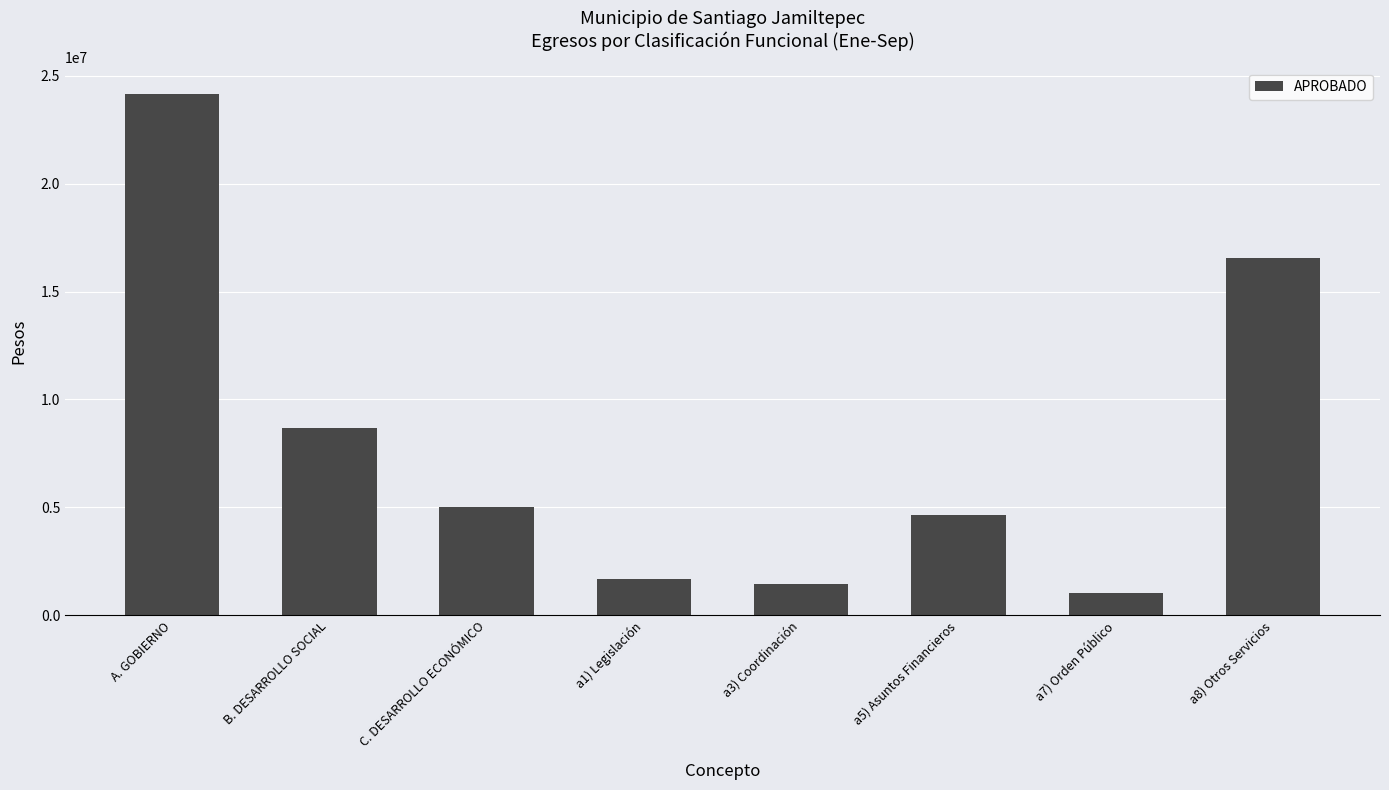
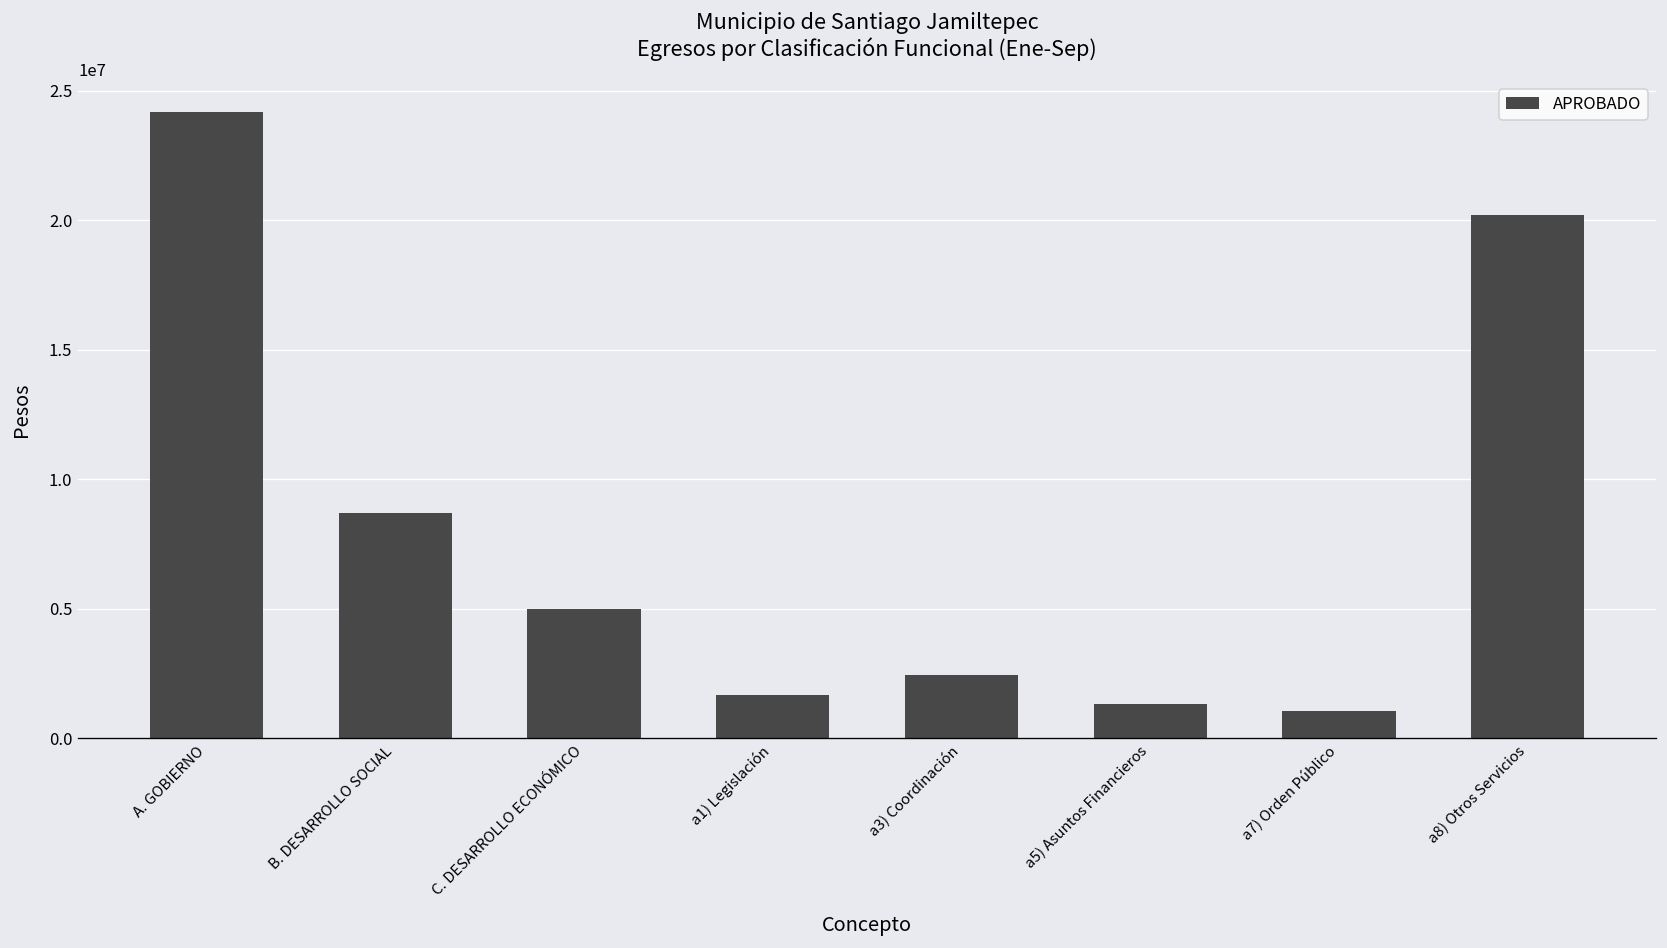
  {
    "A. GOBIERNO": 24200000,
    "B. DESARROLLO SOCIAL": 8700000,
    "C. DESARROLLO ECONÓMICO": 5000000,
    "a1) Legislación": 1700000,
-   "a3) Coordinación": 1400000,
-   "a5) Asuntos Financieros": 4600000,
+   "a3) Coordinación": 2500000,
+   "a5) Asuntos Financieros": 1300000,
    "a7) Orden Público": 1000000,
-   "a8) Otros Servicios": 16500000
+   "a8) Otros Servicios": 20200000
  }
